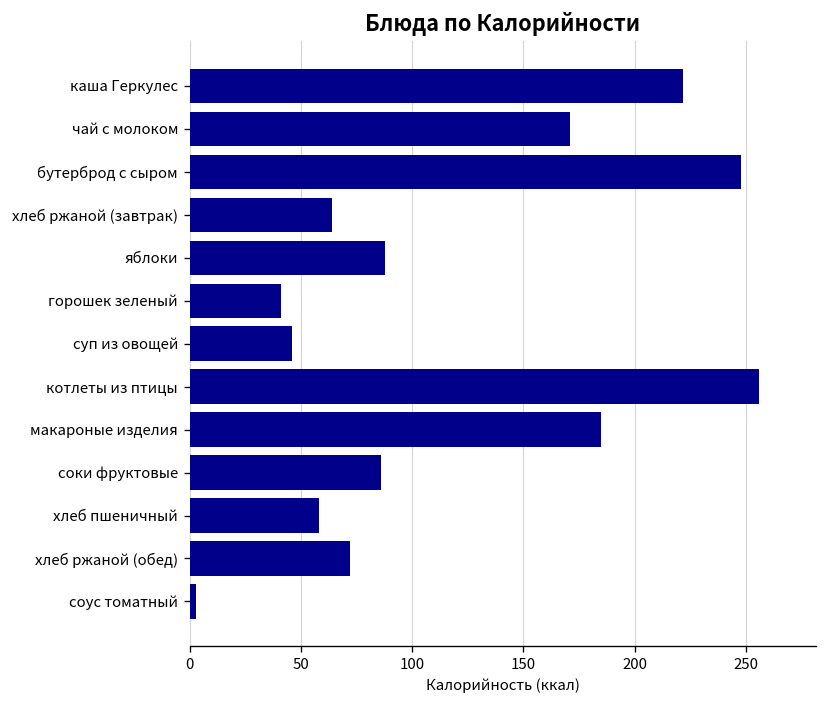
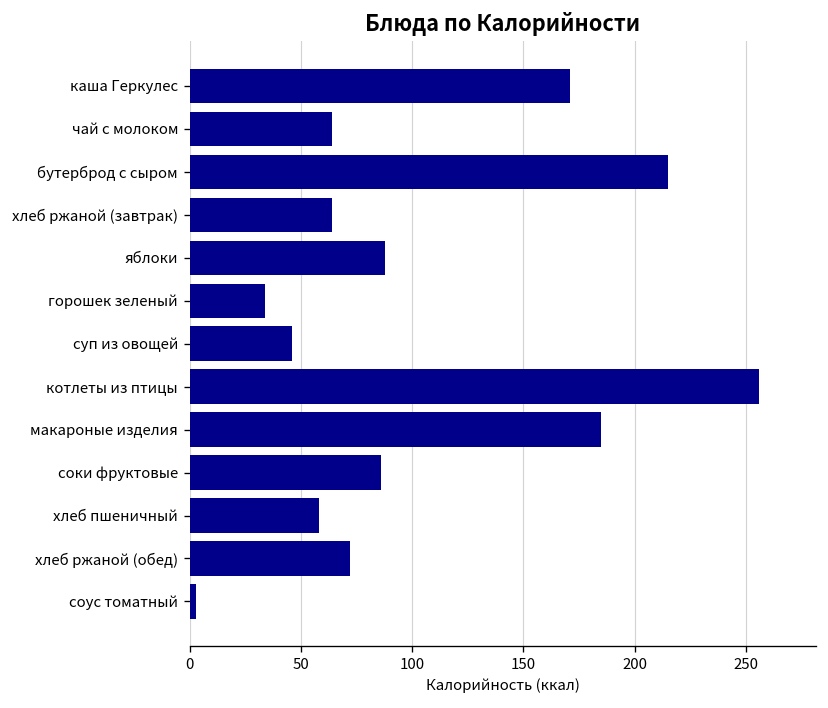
  {
-   "каша Геркулес": 222,
-   "чай с молоком": 171,
-   "бутерброд с сыром": 248,
+   "каша Геркулес": 171,
+   "чай с молоком": 64,
+   "бутерброд с сыром": 215,
    "хлеб ржаной (завтрак)": 64,
    "яблоки": 88,
-   "горошек зеленый": 41,
+   "горошек зеленый": 34,
    "суп из овощей": 46,
    "котлеты из птицы": 256,
    "макароные изделия": 185,
    "соки фруктовые": 86,
    "хлеб пшеничный": 58,
    "хлеб ржаной (обед)": 72,
    "соус томатный": 3
  }
